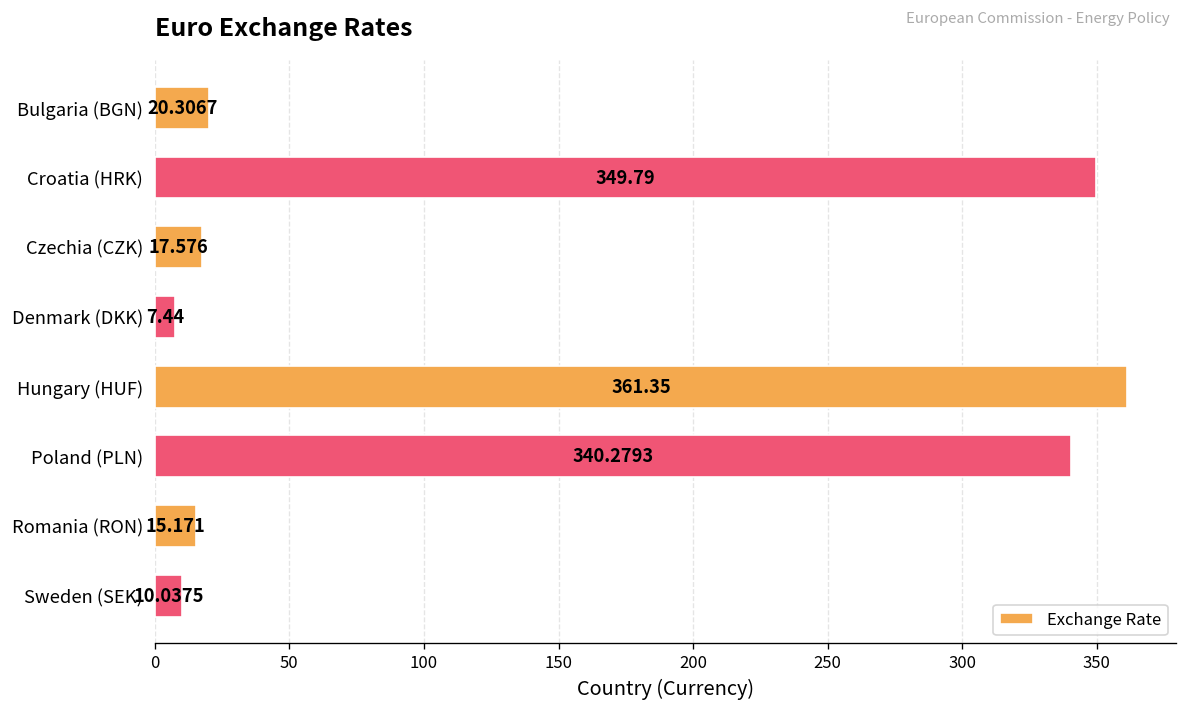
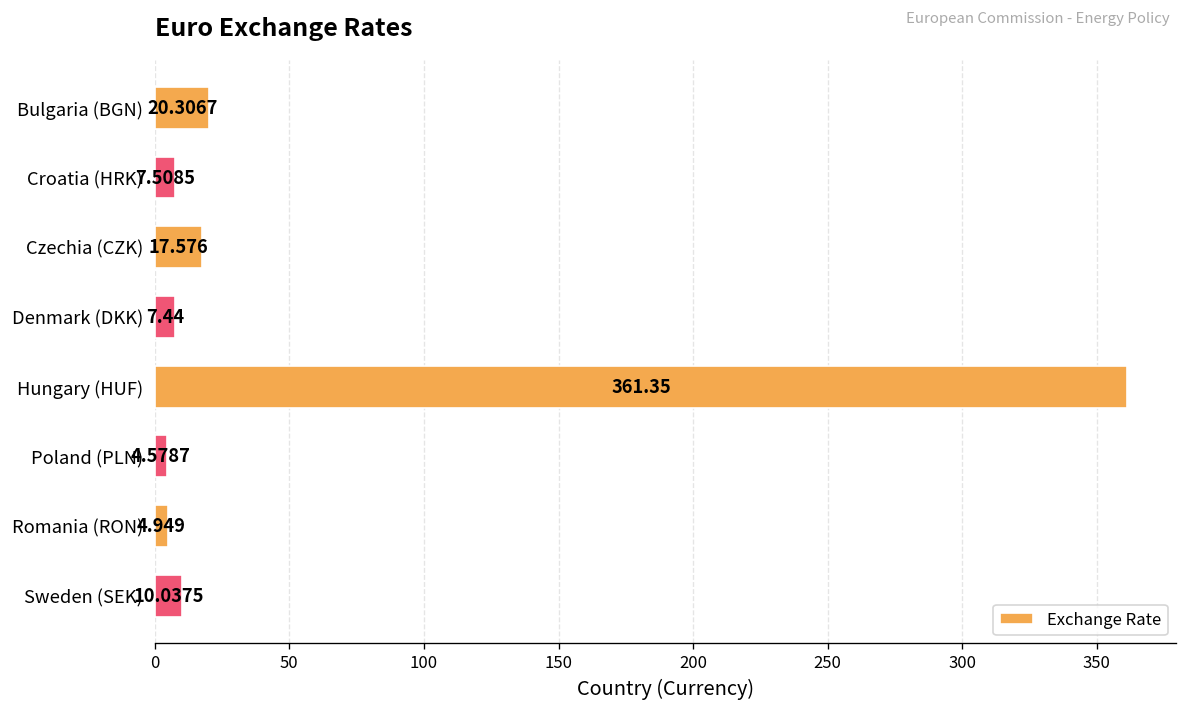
  {
    "Bulgaria (BGN)": 20.3067,
-   "Croatia (HRK)": 349.79,
+   "Croatia (HRK)": 7.5085,
    "Czechia (CZK)": 17.576,
    "Denmark (DKK)": 7.44,
    "Hungary (HUF)": 361.35,
-   "Poland (PLN)": 340.2793,
-   "Romania (RON)": 15.171,
+   "Poland (PLN)": 4.5787,
+   "Romania (RON)": 4.949,
    "Sweden (SEK)": 10.0375
  }
